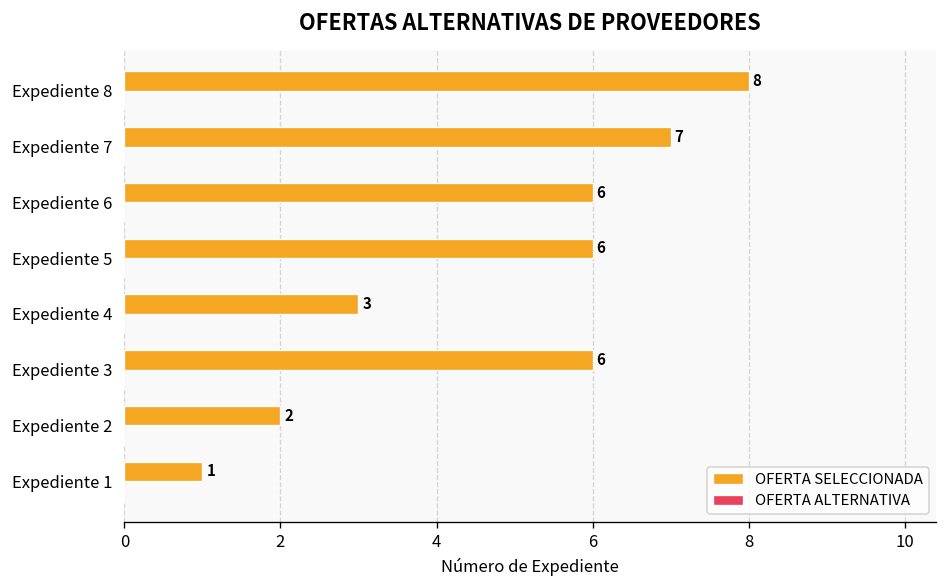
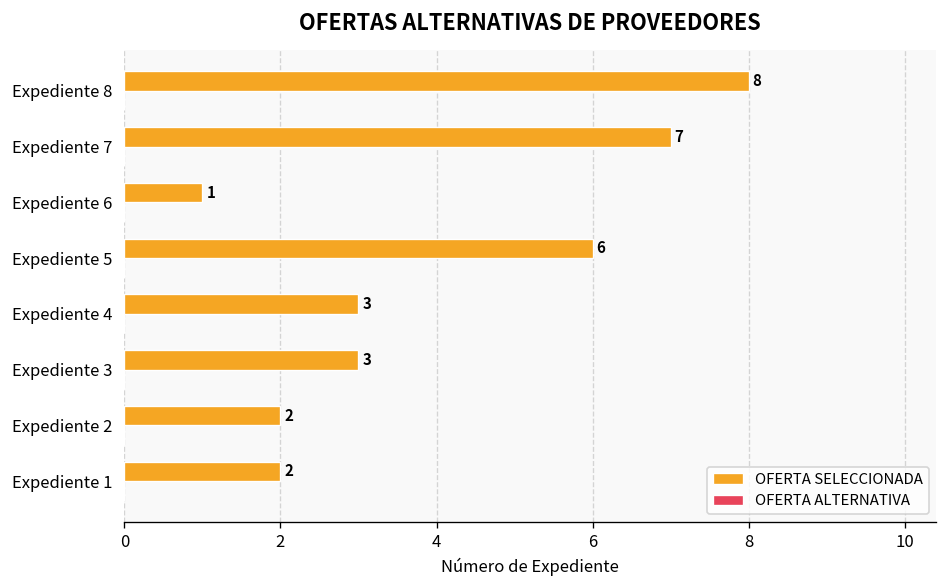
  {
    "OFERTA SELECCIONADA": {
      "Expediente 8": 8,
      "Expediente 7": 7,
-     "Expediente 6": 6,
+     "Expediente 6": 1,
      "Expediente 5": 6,
      "Expediente 4": 3,
-     "Expediente 3": 6,
+     "Expediente 3": 3,
      "Expediente 2": 2,
-     "Expediente 1": 1
+     "Expediente 1": 2
    },
    "OFERTA ALTERNATIVA": {
      "Expediente 8": 0.0,
      "Expediente 7": 0.0,
      "Expediente 6": 0.0,
      "Expediente 5": 0.0,
      "Expediente 4": 0.0,
      "Expediente 3": 0.0,
      "Expediente 2": 0.0,
      "Expediente 1": 0.0
    }
  }
